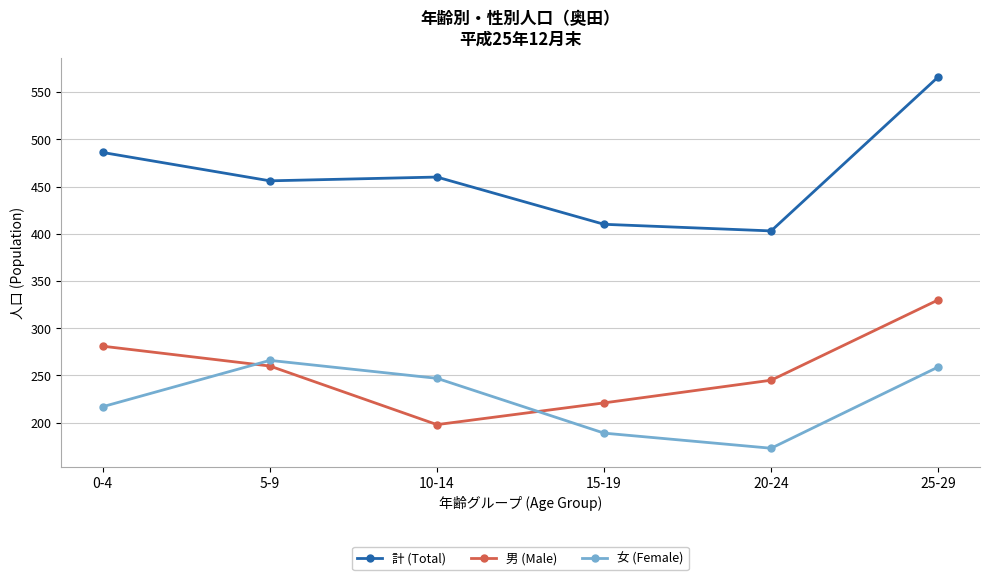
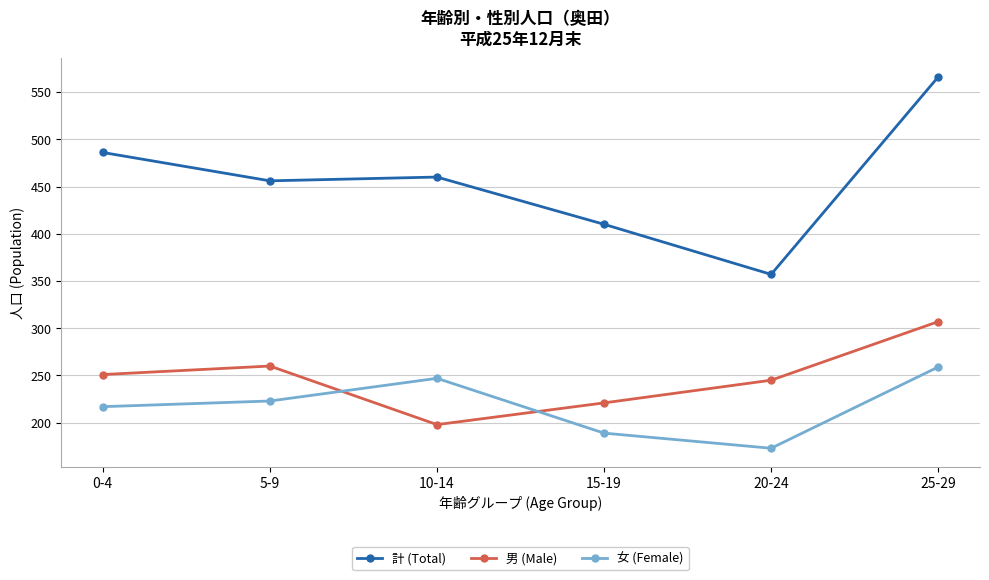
  {
    "計 (Total)": {
      "0-4": 490,
      "5-9": 460,
      "10-14": 460,
      "15-19": 410,
-     "20-24": 400,
+     "20-24": 360,
      "25-29": 570
    },
    "男 (Male)": {
-     "0-4": 280,
+     "0-4": 250,
      "5-9": 260,
      "10-14": 200,
      "15-19": 220,
      "20-24": 250,
-     "25-29": 330
+     "25-29": 310
    },
    "女 (Female)": {
      "0-4": 220,
-     "5-9": 270,
+     "5-9": 220,
      "10-14": 250,
      "15-19": 190,
      "20-24": 170,
      "25-29": 260
    }
  }
